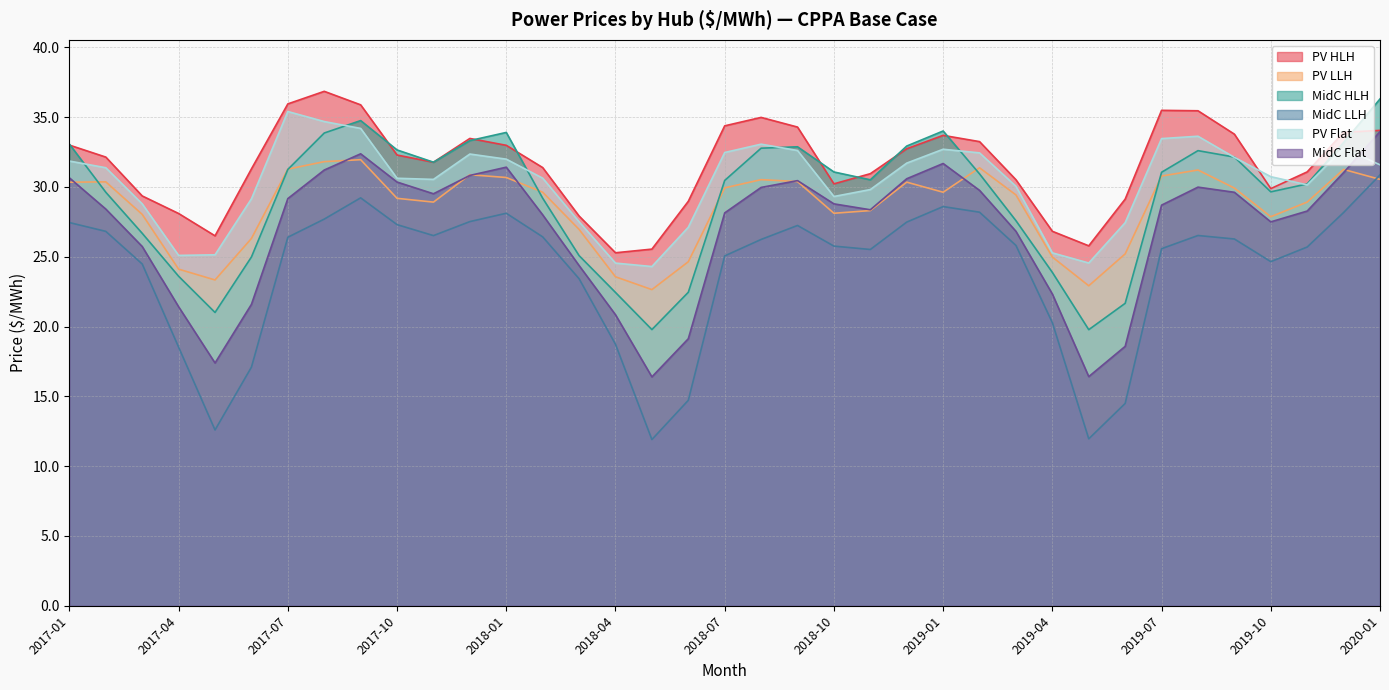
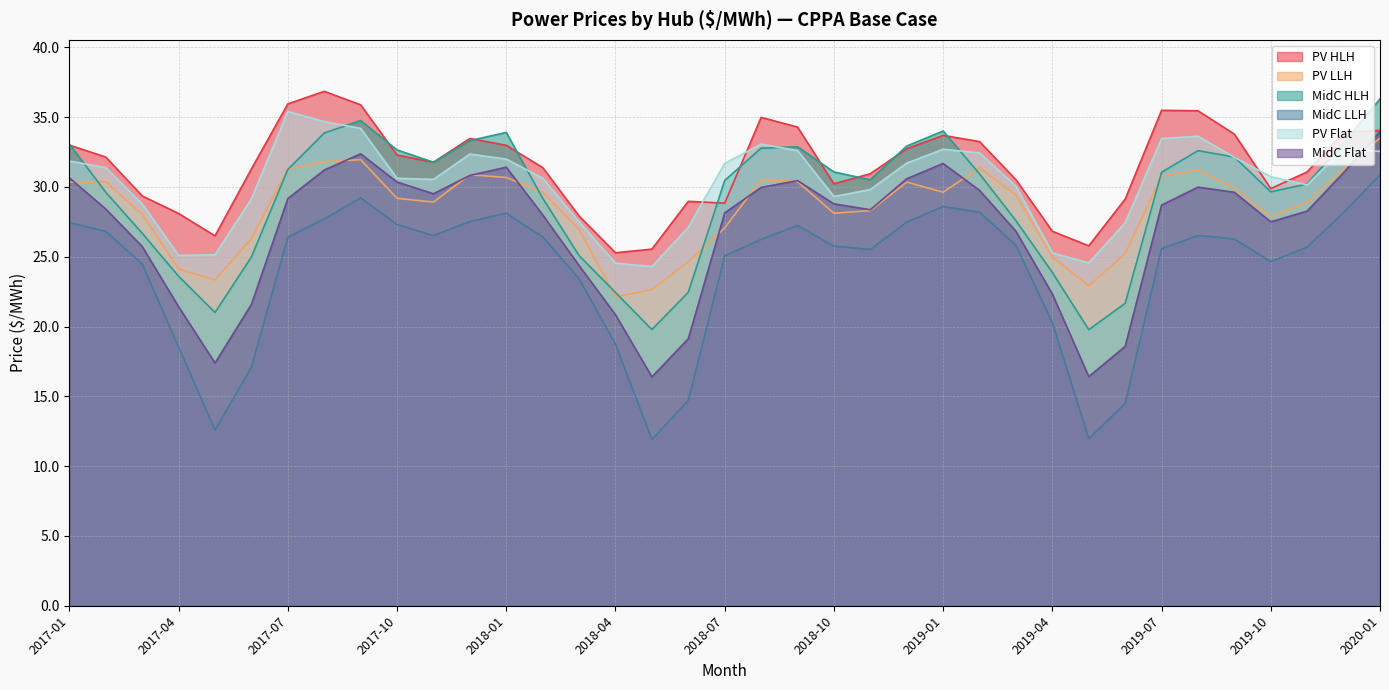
  {
    "PV HLH": {
      "2017-04": 28.1,
      "2017-07": 36.0,
      "2017-10": 32.3,
      "2018-01": 33.0,
      "2018-04": 25.3,
-     "2018-07": 34.4,
+     "2018-07": 28.8,
      "2018-10": 30.2,
      "2019-01": 33.7,
      "2019-04": 26.8,
      "2019-07": 35.5,
      "2019-10": 29.9
    },
    "PV LLH": {
      "2017-01": 30.3,
      "2017-04": 24.1,
      "2017-10": 29.2,
      "2018-01": 30.7,
-     "2018-04": 23.6,
-     "2018-07": 29.9,
+     "2018-04": 22.1,
+     "2018-07": 27.1,
      "2018-10": 28.1,
      "2019-01": 29.6,
      "2019-04": 25.0,
      "2019-07": 30.8,
      "2019-10": 27.9,
-     "2020-01": 30.5
+     "2020-01": 33.5
    },
    "PV Flat": {
      "2017-01": 31.9,
      "2017-04": 25.1,
      "2017-07": 35.4,
      "2017-10": 30.6,
      "2018-01": 32.0,
      "2018-04": 24.5,
-     "2018-07": 32.5,
+     "2018-07": 31.7,
      "2018-10": 29.3,
      "2019-01": 32.7,
      "2019-04": 25.3,
      "2019-07": 33.5,
      "2019-10": 30.7,
-     "2020-01": 31.6
+     "2020-01": 32.5
    }
  }
